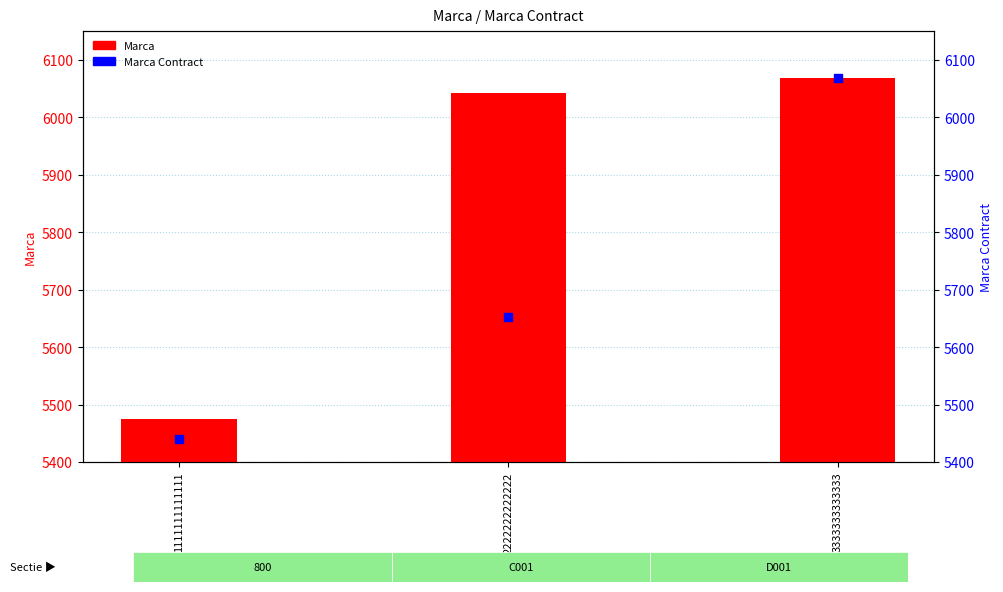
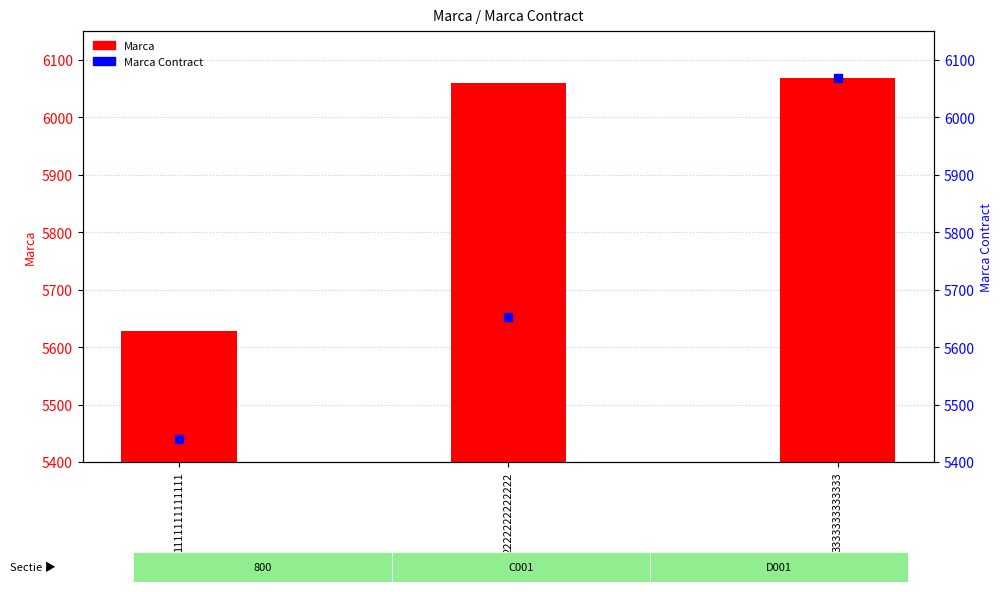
  {
    "Marca": {
-     "1111111111111": 5480,
-     "2222222222222": 6040,
+     "1111111111111": 5630,
+     "2222222222222": 6060,
      "3333333333333": 6070
    }
  }
